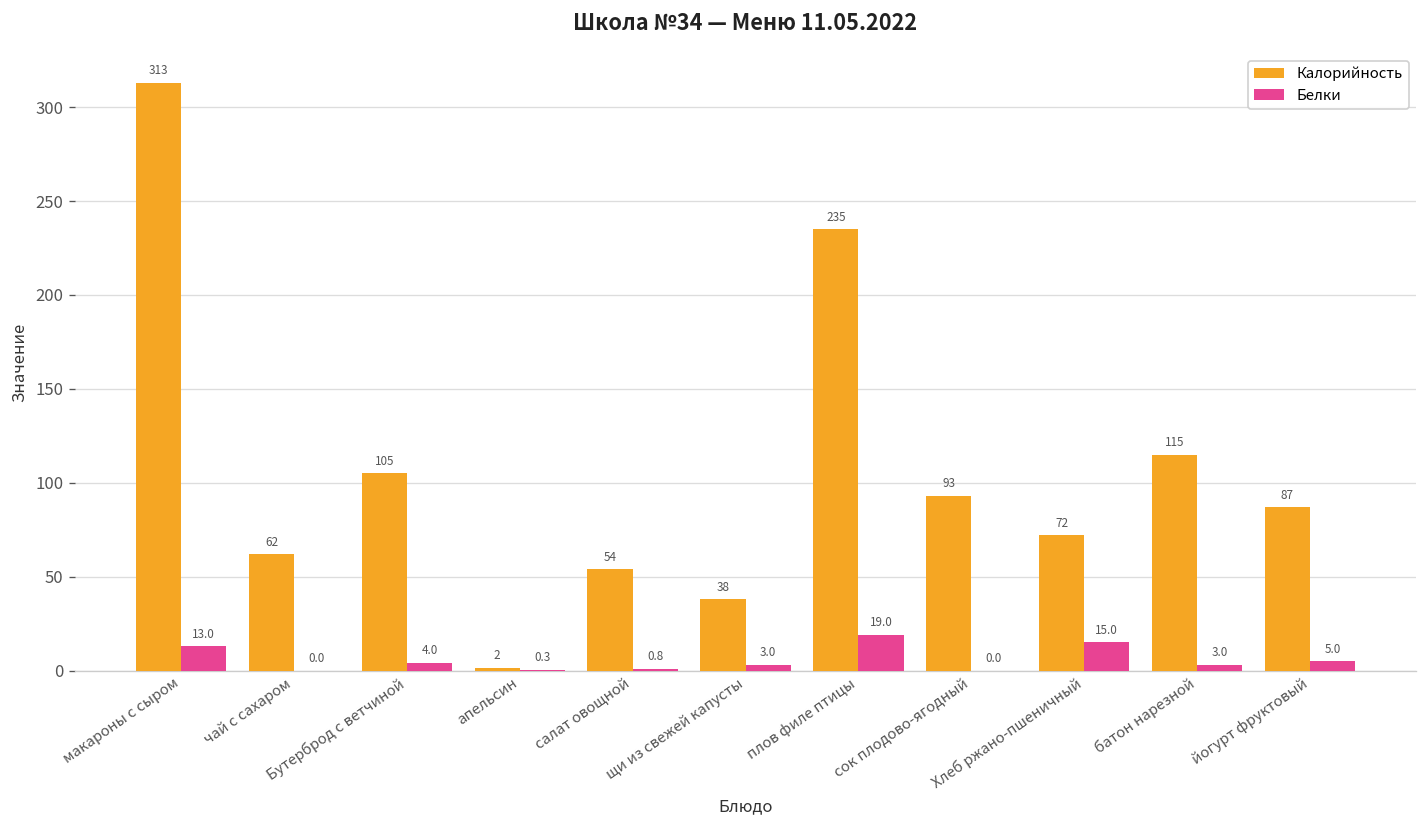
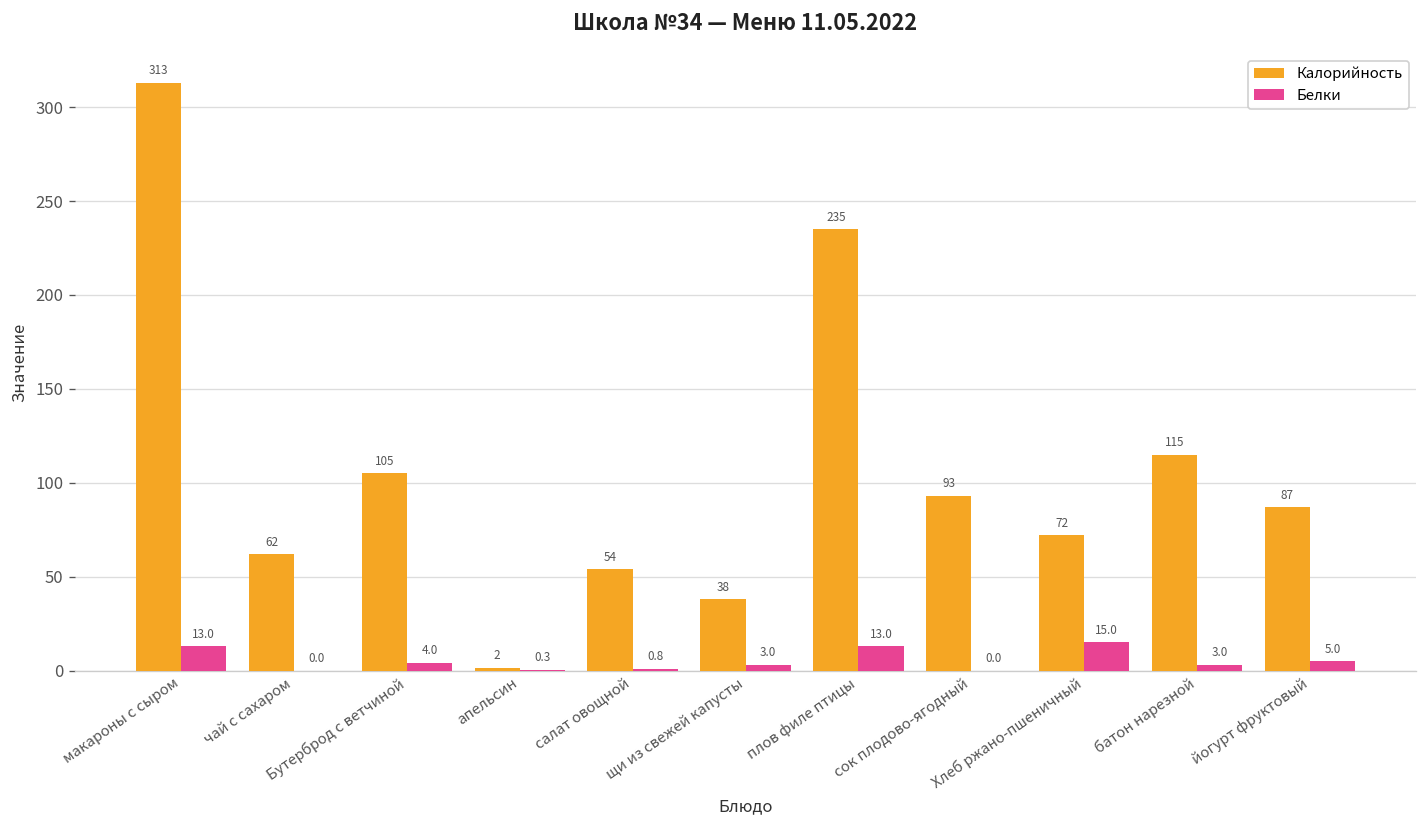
  {
    "Калорийность": {
      "макароны с сыром": 313,
      "чай с сахаром": 62,
      "Бутерброд с ветчиной": 105,
      "апельсин": 2,
      "салат овощной": 54,
      "щи из свежей капусты": 38,
      "плов филе птицы": 235,
      "сок плодово-ягодный": 93,
      "Хлеб ржано-пшеничный": 72,
      "батон нарезной": 115,
      "йогурт фруктовый": 87
    },
    "Белки": {
      "макароны с сыром": 13.0,
      "чай с сахаром": 0.0,
      "Бутерброд с ветчиной": 4.0,
      "апельсин": 0.3,
      "салат овощной": 0.8,
      "щи из свежей капусты": 3.0,
-     "плов филе птицы": 19.0,
+     "плов филе птицы": 13.0,
      "сок плодово-ягодный": 0.0,
      "Хлеб ржано-пшеничный": 15.0,
      "батон нарезной": 3.0,
      "йогурт фруктовый": 5.0
    }
  }
